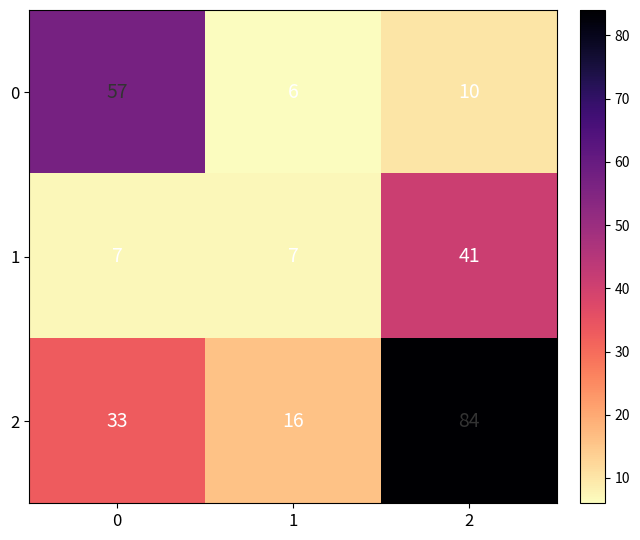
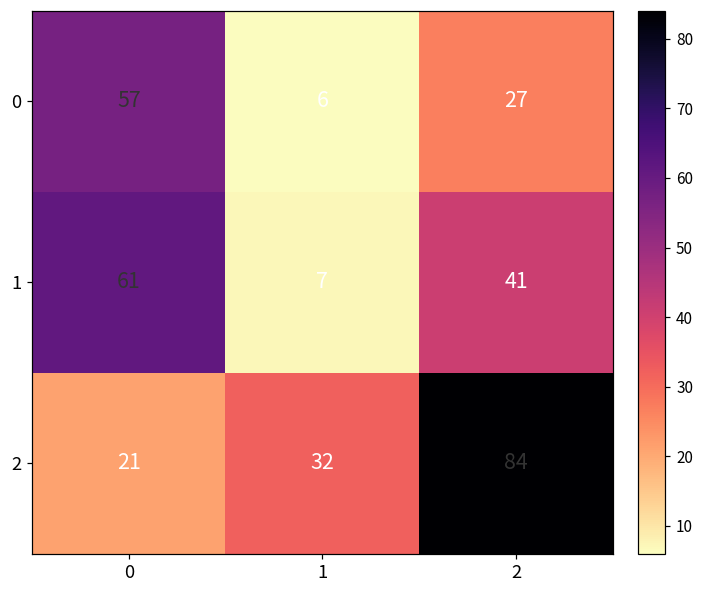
  {
    "0": {
      "0": 57,
      "1": 6,
-     "2": 10
+     "2": 27
    },
    "1": {
-     "0": 7,
+     "0": 61,
      "1": 7,
      "2": 41
    },
    "2": {
-     "0": 33,
-     "1": 16,
+     "0": 21,
+     "1": 32,
      "2": 84
    }
  }
